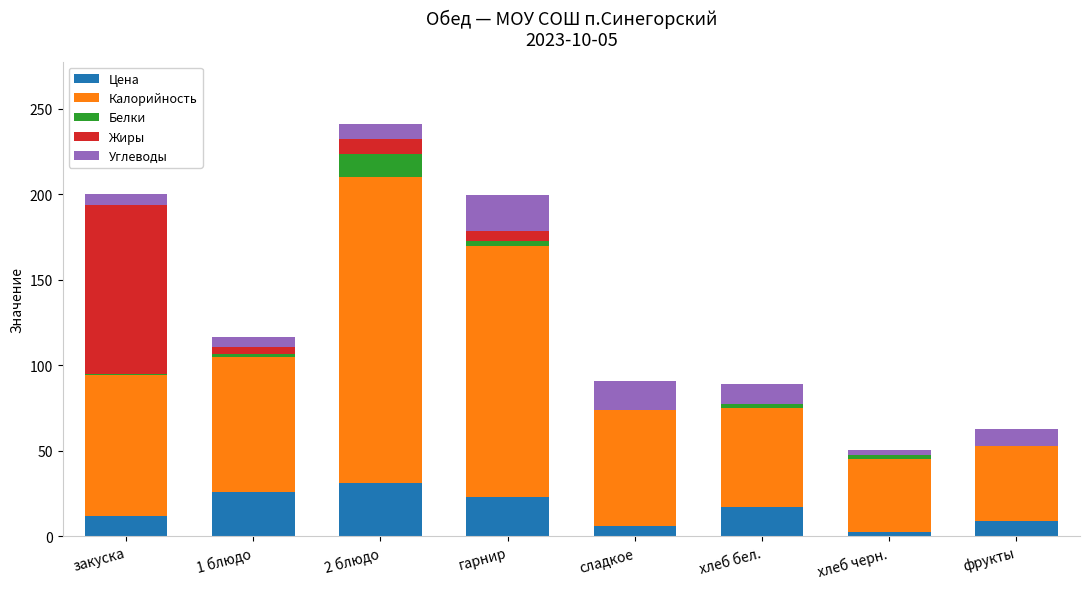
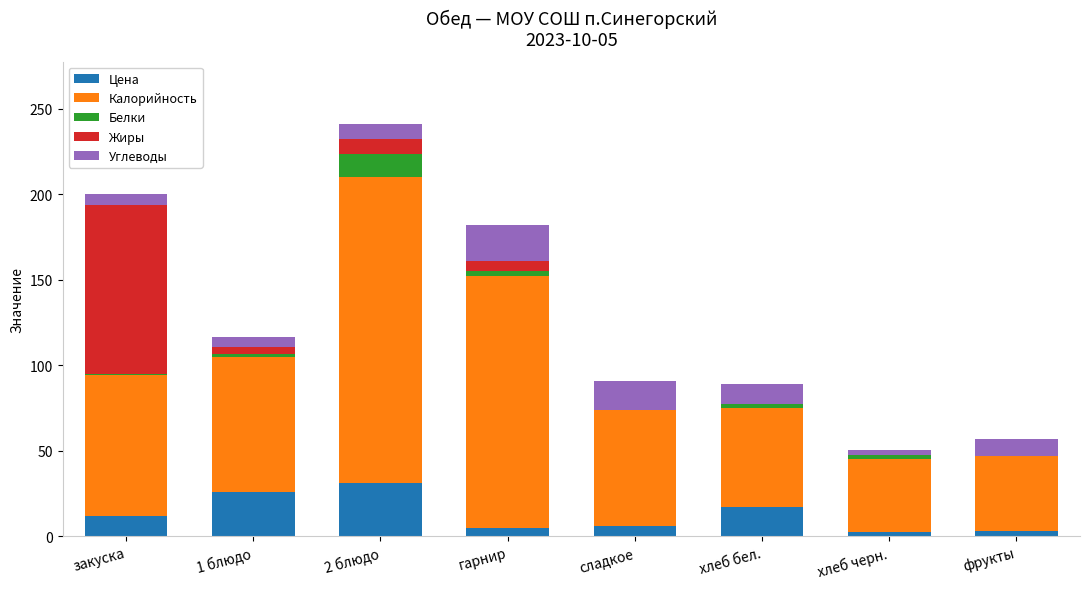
  {
    "Цена": {
      "закуска": 12,
      "1 блюдо": 26,
      "2 блюдо": 31,
-     "гарнир": 23,
+     "гарнир": 5,
      "сладкое": 6,
      "хлеб бел.": 17,
      "хлеб черн.": 2,
-     "фрукты": 9
+     "фрукты": 3
    },
    "Калорийность": {
      "закуска": 82,
      "1 блюдо": 79,
      "2 блюдо": 179,
      "гарнир": 147,
      "сладкое": 68,
      "хлеб бел.": 58,
      "хлеб черн.": 43,
      "фрукты": 44
    },
    "Белки": {
      "2 блюдо": 13,
      "гарнир": 3,
      "сладкое": 0,
      "хлеб бел.": 2,
      "хлеб черн.": 2,
      "фрукты": 0
    },
    "Жиры": {
      "закуска": 99,
      "1 блюдо": 4,
      "2 блюдо": 9,
      "гарнир": 6,
      "сладкое": 0,
      "хлеб бел.": 0,
      "хлеб черн.": 0,
      "фрукты": 0
    },
    "Углеводы": {
      "закуска": 6,
      "1 блюдо": 6,
      "2 блюдо": 9,
      "гарнир": 21,
      "сладкое": 17,
      "хлеб бел.": 12,
      "хлеб черн.": 3,
      "фрукты": 10
    }
  }
